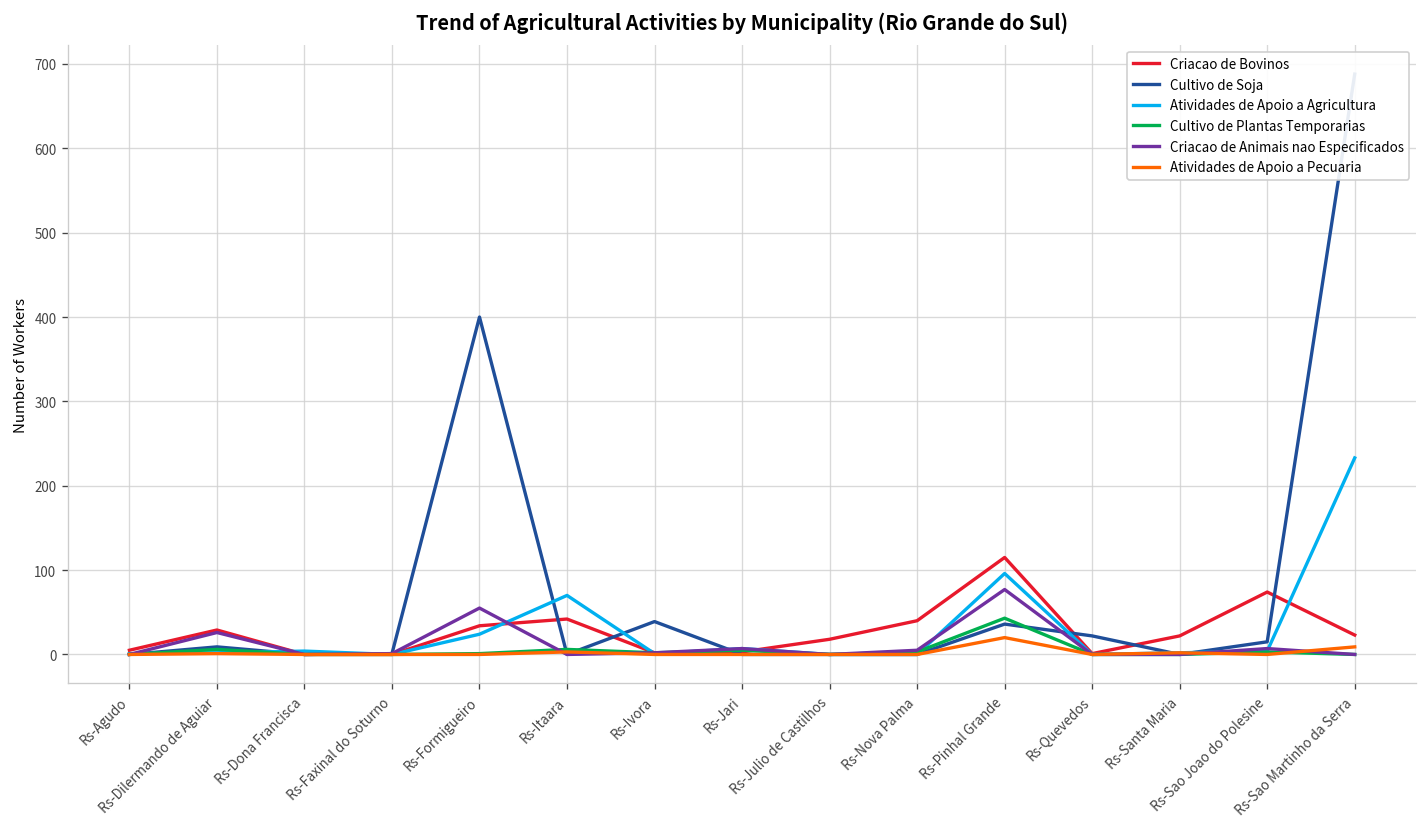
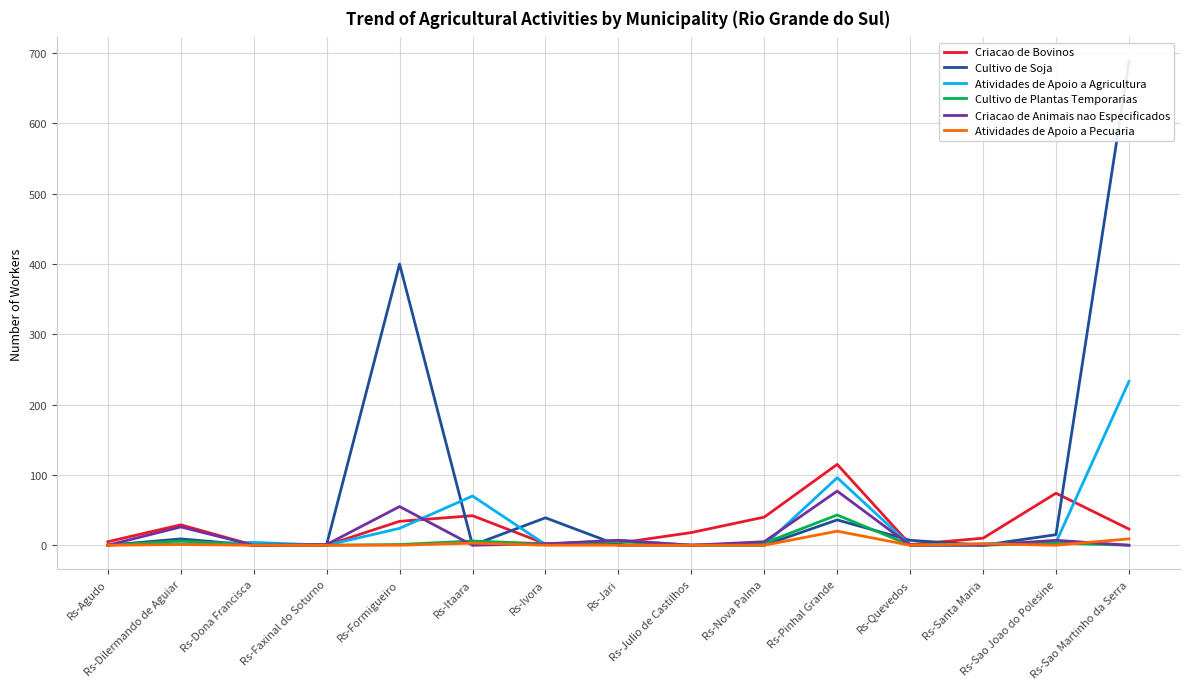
  {
    "Criacao de Bovinos": {
      "Rs-Agudo": 10,
      "Rs-Formigueiro": 30,
      "Rs-Itaara": 40,
      "Rs-Julio de Castilhos": 20,
      "Rs-Nova Palma": 40,
      "Rs-Pinhal Grande": 120,
-     "Rs-Santa Maria": 20,
+     "Rs-Santa Maria": 10,
      "Rs-Sao Joao do Polesine": 70,
      "Rs-Sao Martinho da Serra": 20
    },
    "Cultivo de Soja": {
      "Rs-Formigueiro": 400,
      "Rs-Ivora": 40,
      "Rs-Pinhal Grande": 40,
-     "Rs-Quevedos": 20,
+     "Rs-Quevedos": 10,
      "Rs-Sao Joao do Polesine": 20
    },
    "Atividades de Apoio a Agricultura": {
      "Rs-Dona Francisca": 0,
      "Rs-Formigueiro": 20,
      "Rs-Itaara": 70,
      "Rs-Pinhal Grande": 100,
      "Rs-Sao Martinho da Serra": 230
    },
    "Cultivo de Plantas Temporarias": {
      "Rs-Pinhal Grande": 40
    },
    "Criacao de Animais nao Especificados": {
      "Rs-Formigueiro": 60,
      "Rs-Pinhal Grande": 80
    },
    "Atividades de Apoio a Pecuaria": {
      "Rs-Pinhal Grande": 20,
      "Rs-Sao Martinho da Serra": 10
    }
  }
